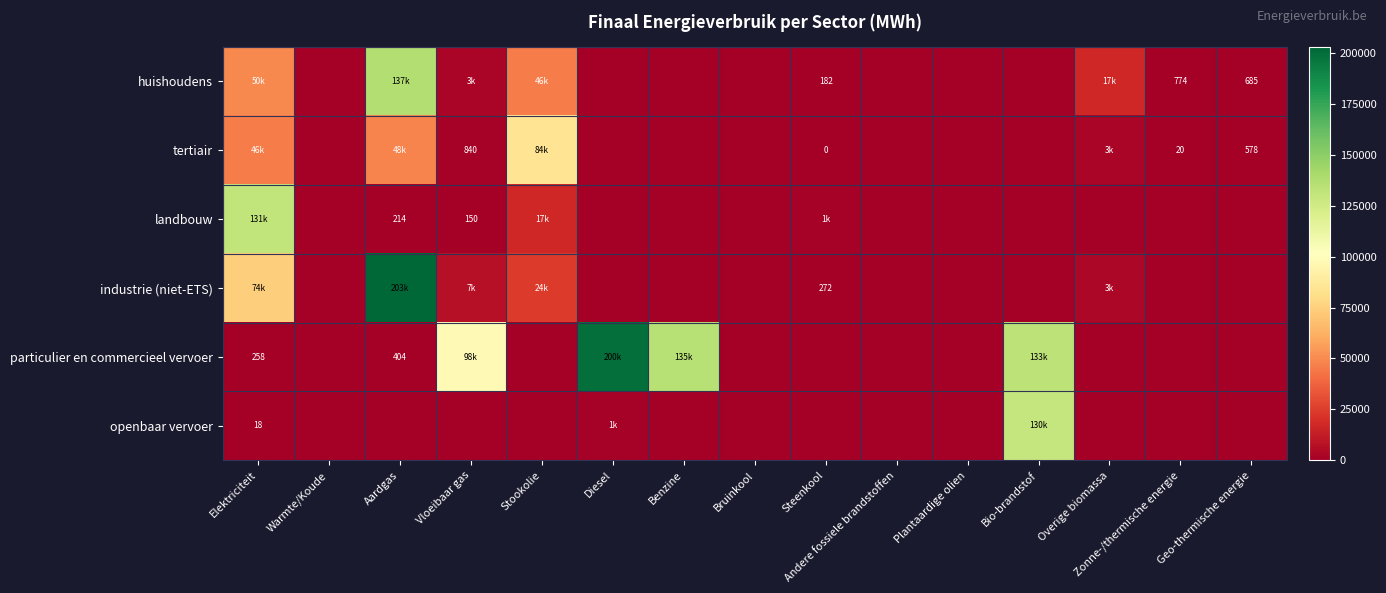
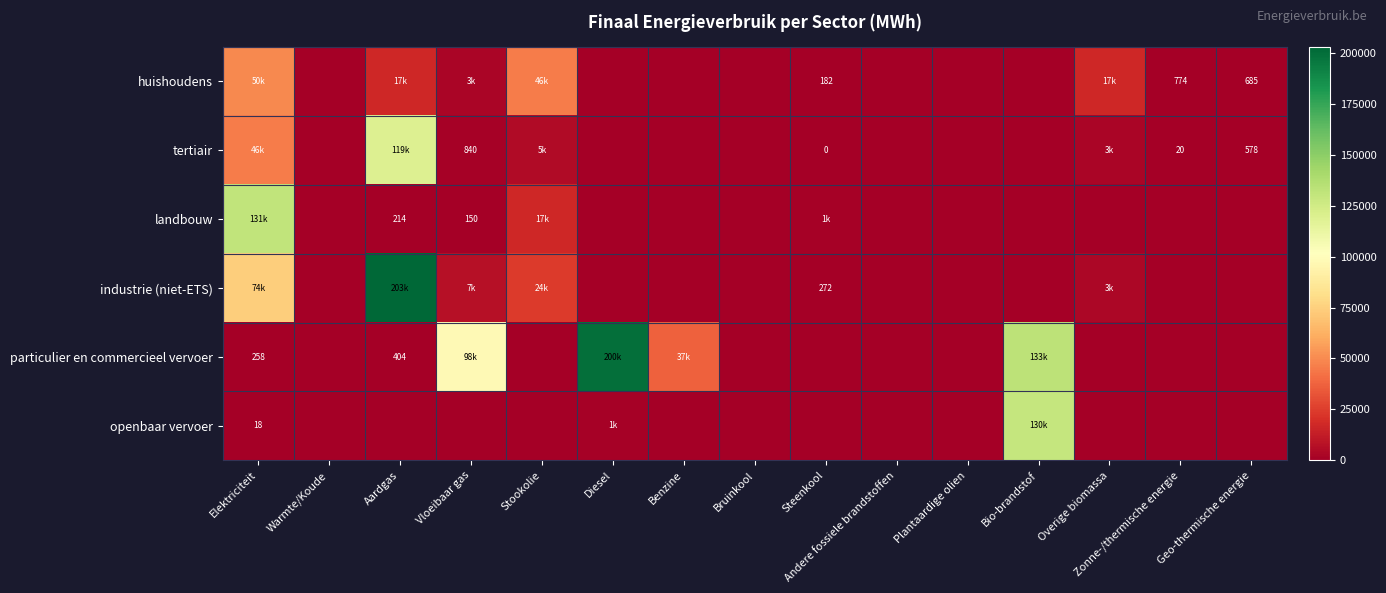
  {
    "huishoudens": {
      "Elektriciteit": "50k",
-     "Aardgas": "137k",
+     "Aardgas": "17k",
      "Vloeibaar gas": "3k",
      "Stookolie": "46k",
      "Steenkool": "182",
      "Overige biomassa": "17k",
      "Zonne-/thermische energie": "774",
      "Geo-thermische energie": "685"
    },
    "tertiair": {
      "Elektriciteit": "46k",
-     "Aardgas": "48k",
+     "Aardgas": "119k",
      "Vloeibaar gas": "840",
-     "Stookolie": "84k",
+     "Stookolie": "5k",
      "Steenkool": "0",
      "Overige biomassa": "3k",
      "Zonne-/thermische energie": "20",
      "Geo-thermische energie": "578"
    },
    "landbouw": {
      "Elektriciteit": "131k",
      "Aardgas": "214",
      "Vloeibaar gas": "150",
      "Stookolie": "17k",
      "Steenkool": "1k"
    },
    "industrie (niet-ETS)": {
      "Elektriciteit": "74k",
      "Aardgas": "203k",
      "Vloeibaar gas": "7k",
      "Stookolie": "24k",
      "Steenkool": "272",
      "Overige biomassa": "3k"
    },
    "particulier en commercieel vervoer": {
      "Elektriciteit": "258",
      "Aardgas": "404",
      "Vloeibaar gas": "98k",
      "Diesel": "200k",
-     "Benzine": "135k",
+     "Benzine": "37k",
      "Bio-brandstof": "133k"
    },
    "openbaar vervoer": {
      "Elektriciteit": "18",
      "Diesel": "1k",
      "Bio-brandstof": "130k"
    }
  }
